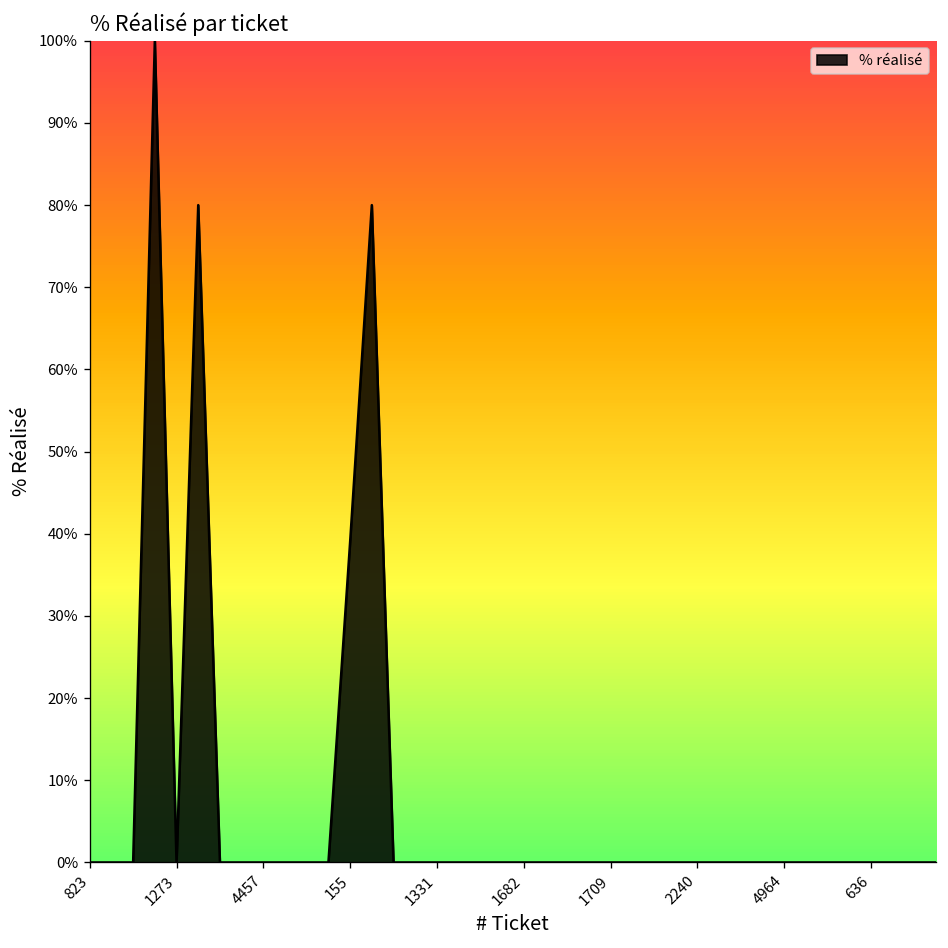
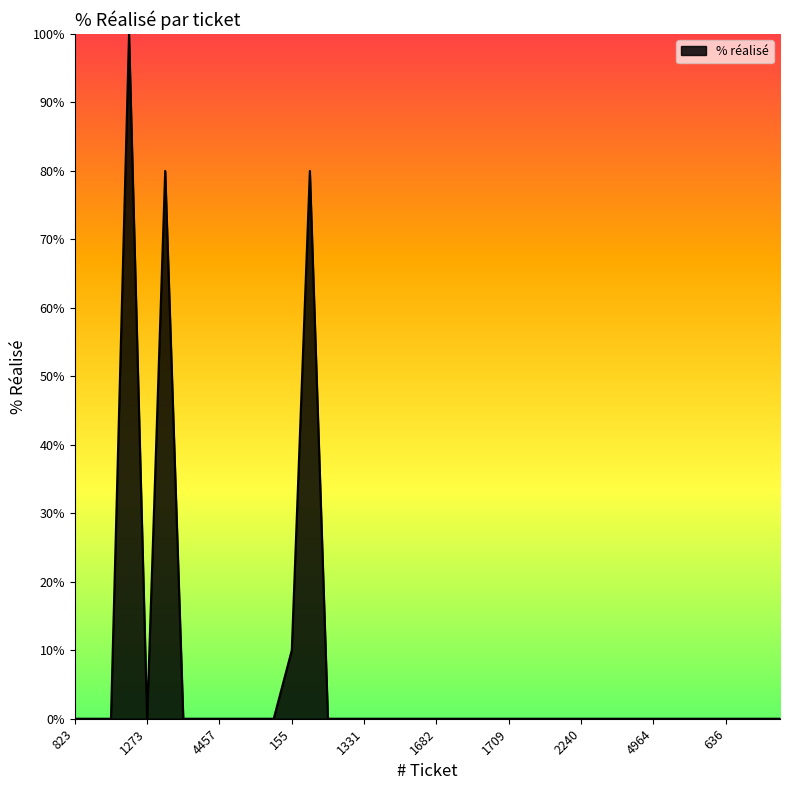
  {
    "823": "0%",
    "1273": "0%",
    "4457": "0%",
-   "155": "39%",
+   "155": "10%",
    "1331": "0%",
    "1682": "0%",
    "1709": "0%",
    "2240": "0%",
    "4964": "0%",
    "636": "0%"
  }
